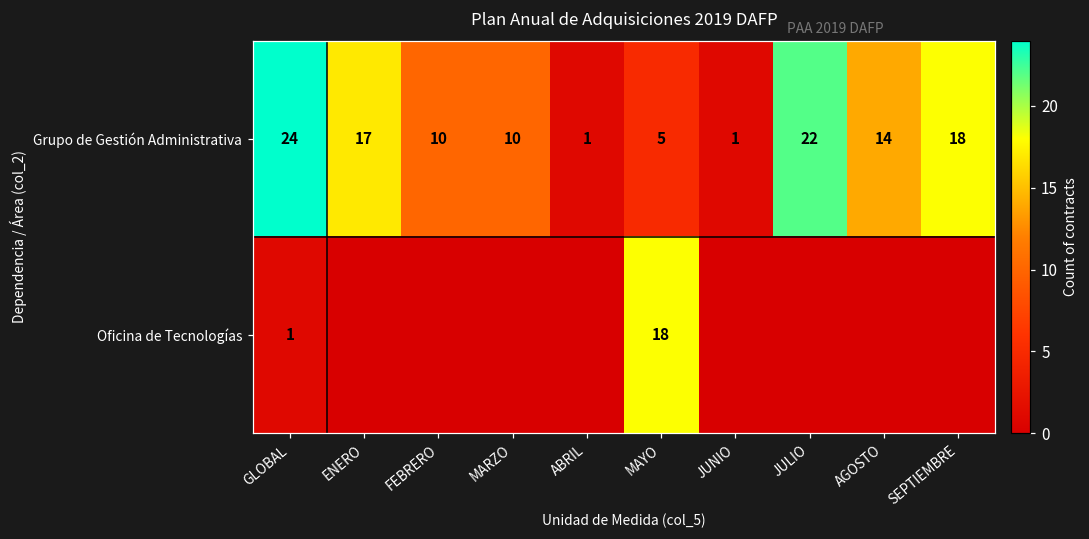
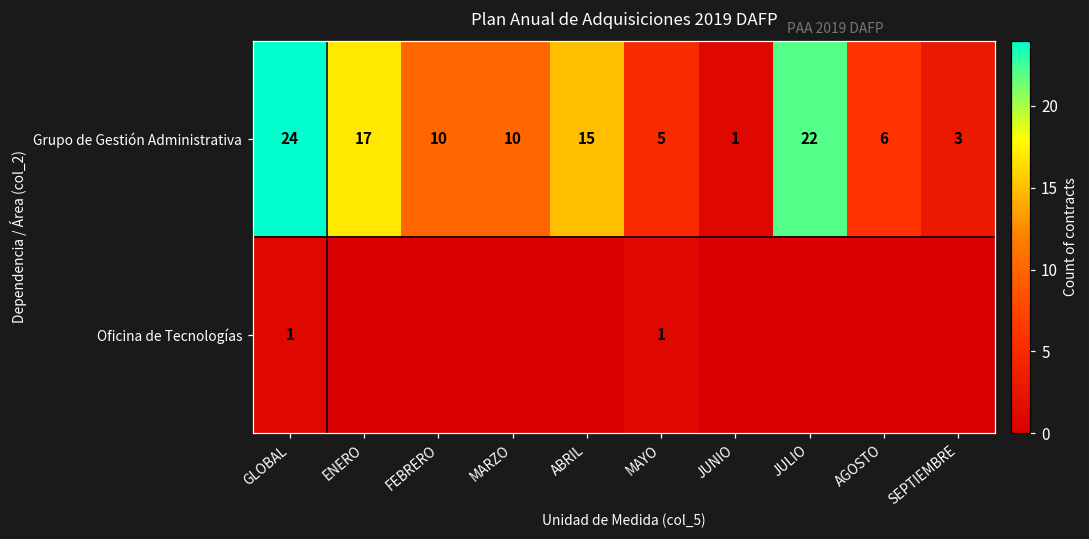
  {
    "Grupo de Gestión Administrativa": {
      "GLOBAL": 24,
      "ENERO": 17,
      "FEBRERO": 10,
      "MARZO": 10,
-     "ABRIL": 1,
+     "ABRIL": 15,
      "MAYO": 5,
      "JUNIO": 1,
      "JULIO": 22,
-     "AGOSTO": 14,
-     "SEPTIEMBRE": 18
+     "AGOSTO": 6,
+     "SEPTIEMBRE": 3
    },
    "Oficina de Tecnologías": {
      "GLOBAL": 1,
-     "MAYO": 18
+     "MAYO": 1
    }
  }
